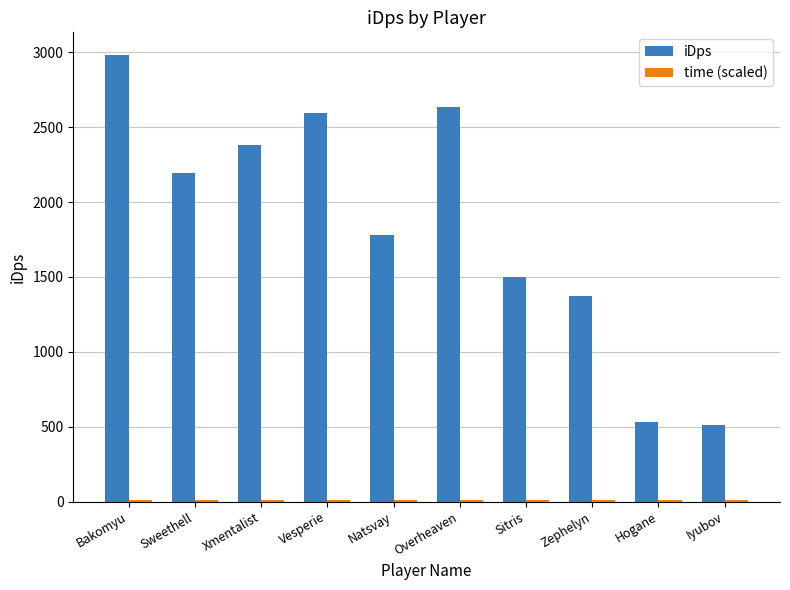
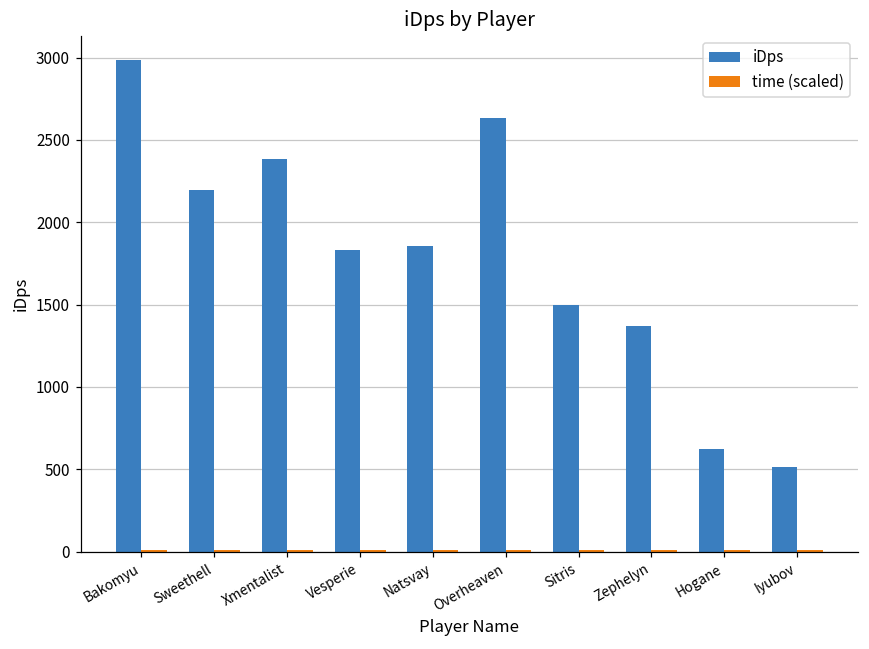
  {
    "iDps": {
      "Bakomyu": 2980,
      "Sweethell": 2190,
      "Xmentalist": 2380,
-     "Vesperie": 2590,
-     "Natsvay": 1780,
+     "Vesperie": 1830,
+     "Natsvay": 1860,
      "Overheaven": 2630,
      "Sitris": 1500,
      "Zephelyn": 1370,
-     "Hogane": 530,
+     "Hogane": 620,
      "Iyubov": 510
    }
  }
